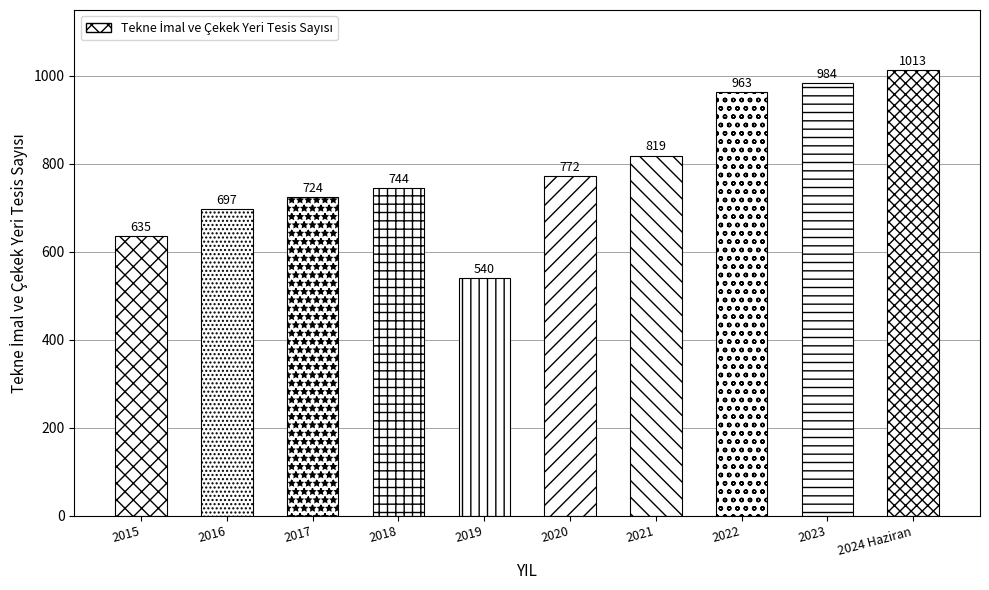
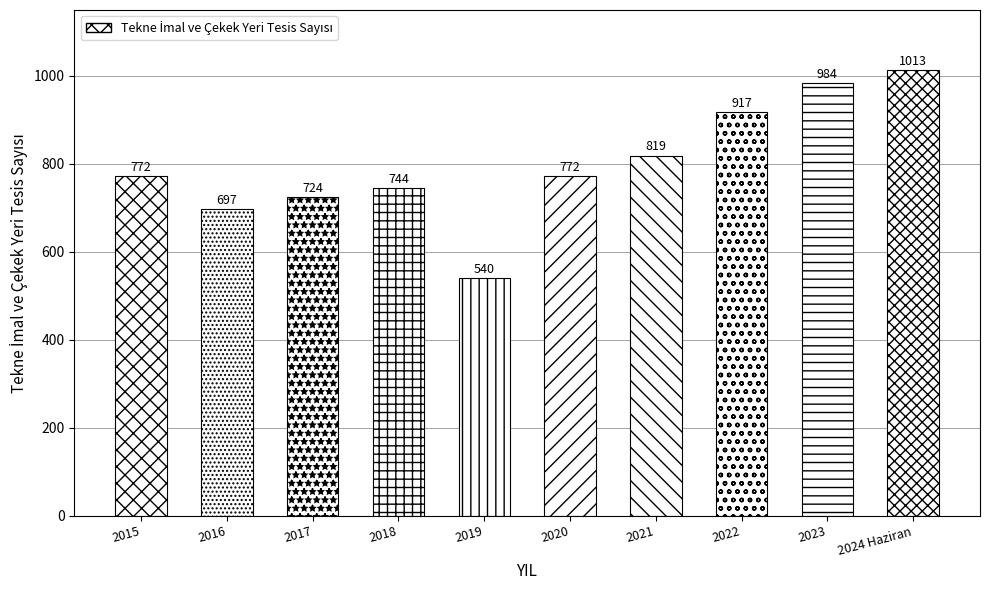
  {
-   "2015": 635,
+   "2015": 772,
    "2016": 697,
    "2017": 724,
    "2018": 744,
    "2019": 540,
    "2020": 772,
    "2021": 819,
-   "2022": 963,
+   "2022": 917,
    "2023": 984,
    "2024 Haziran": 1013
  }
